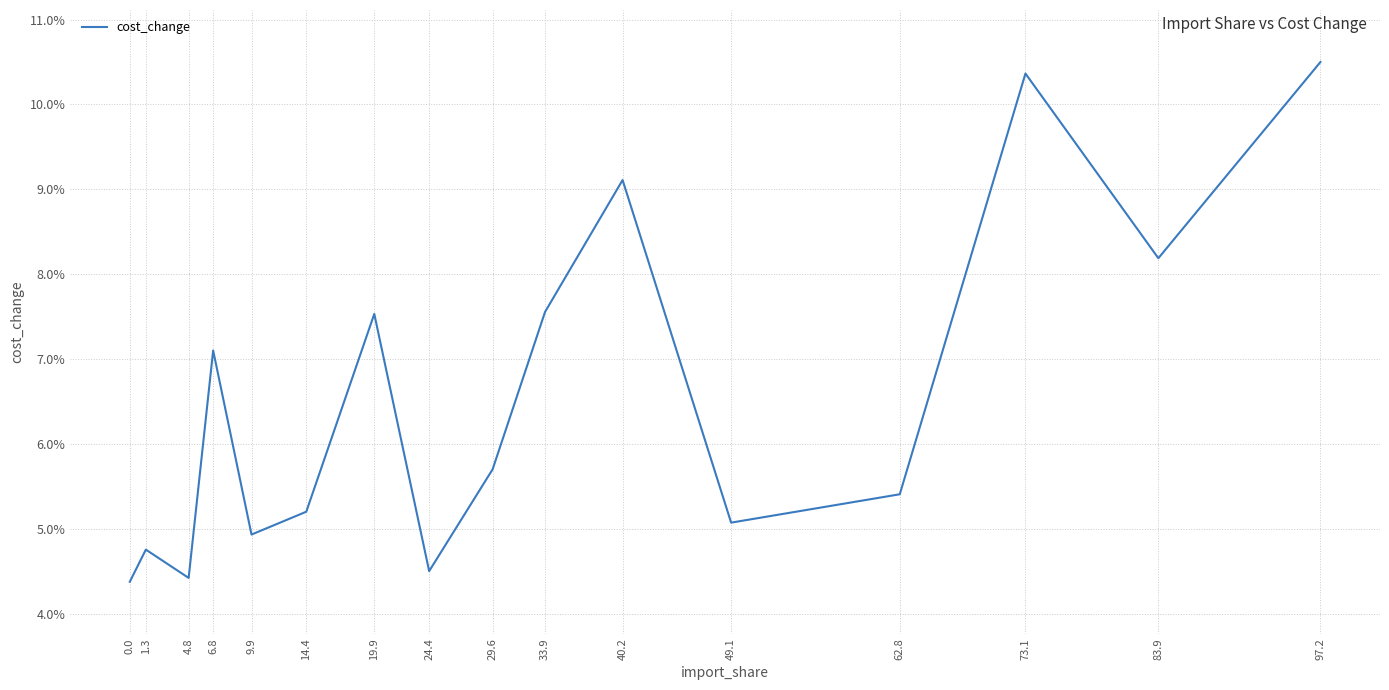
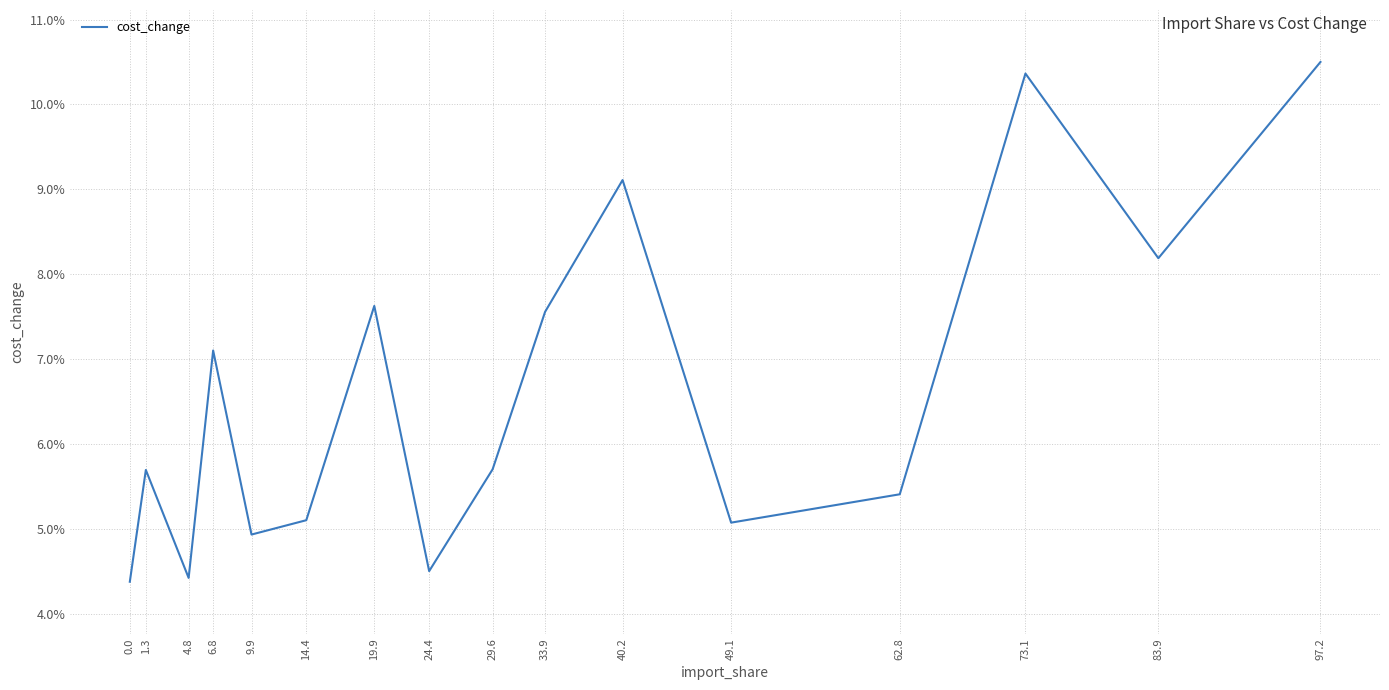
  {
    "0.0": "4.4%",
-   "1.3": "4.8%",
+   "1.3": "5.7%",
    "4.8": "4.4%",
    "6.8": "7.1%",
    "9.9": "4.9%",
-   "14.4": "5.2%",
-   "19.9": "7.5%",
+   "14.4": "5.1%",
+   "19.9": "7.6%",
    "24.4": "4.5%",
    "29.6": "5.7%",
    "33.9": "7.6%",
    "40.2": "9.1%",
    "49.1": "5.1%",
    "62.8": "5.4%",
    "73.1": "10.4%",
    "83.9": "8.2%",
    "97.2": "10.5%"
  }
